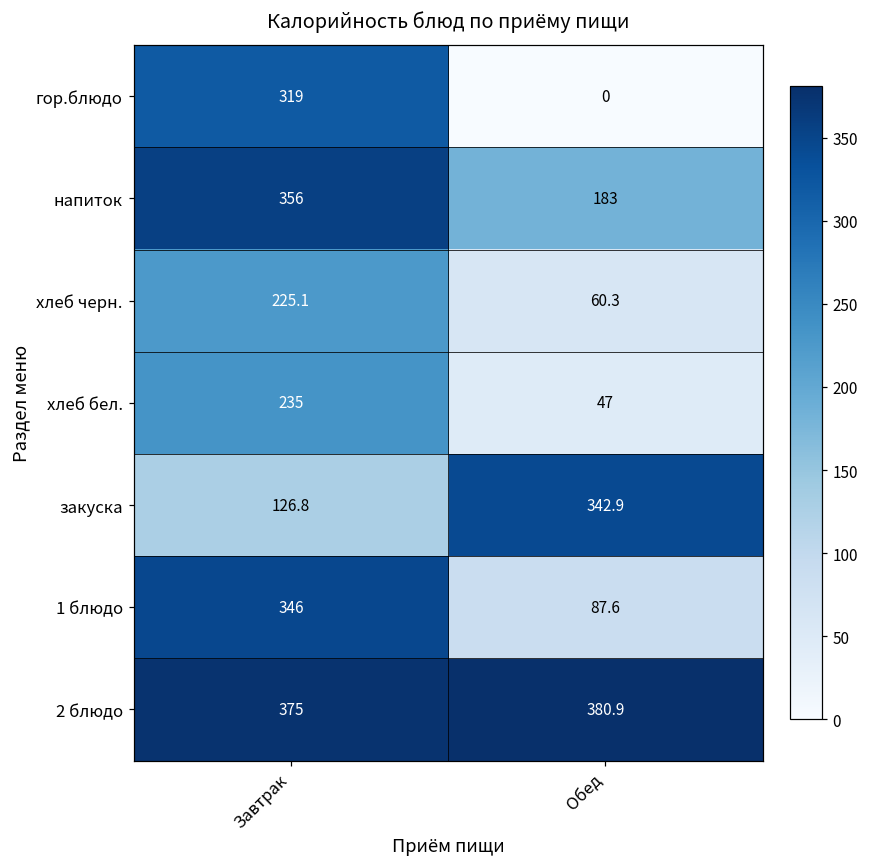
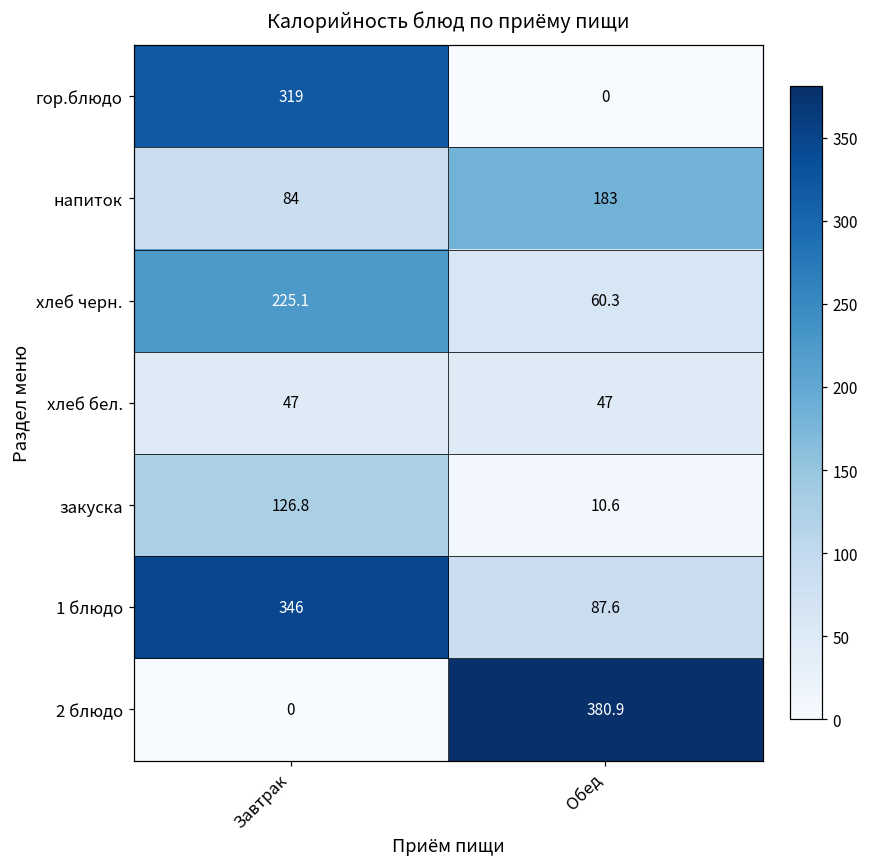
  {
    "гор.блюдо": {
      "Завтрак": 319,
      "Обед": 0
    },
    "напиток": {
-     "Завтрак": 356,
+     "Завтрак": 84,
      "Обед": 183
    },
    "хлеб черн.": {
      "Завтрак": 225.1,
      "Обед": 60.3
    },
    "хлеб бел.": {
-     "Завтрак": 235,
+     "Завтрак": 47,
      "Обед": 47
    },
    "закуска": {
      "Завтрак": 126.8,
-     "Обед": 342.9
+     "Обед": 10.6
    },
    "1 блюдо": {
      "Завтрак": 346,
      "Обед": 87.6
    },
    "2 блюдо": {
-     "Завтрак": 375,
+     "Завтрак": 0,
      "Обед": 380.9
    }
  }
